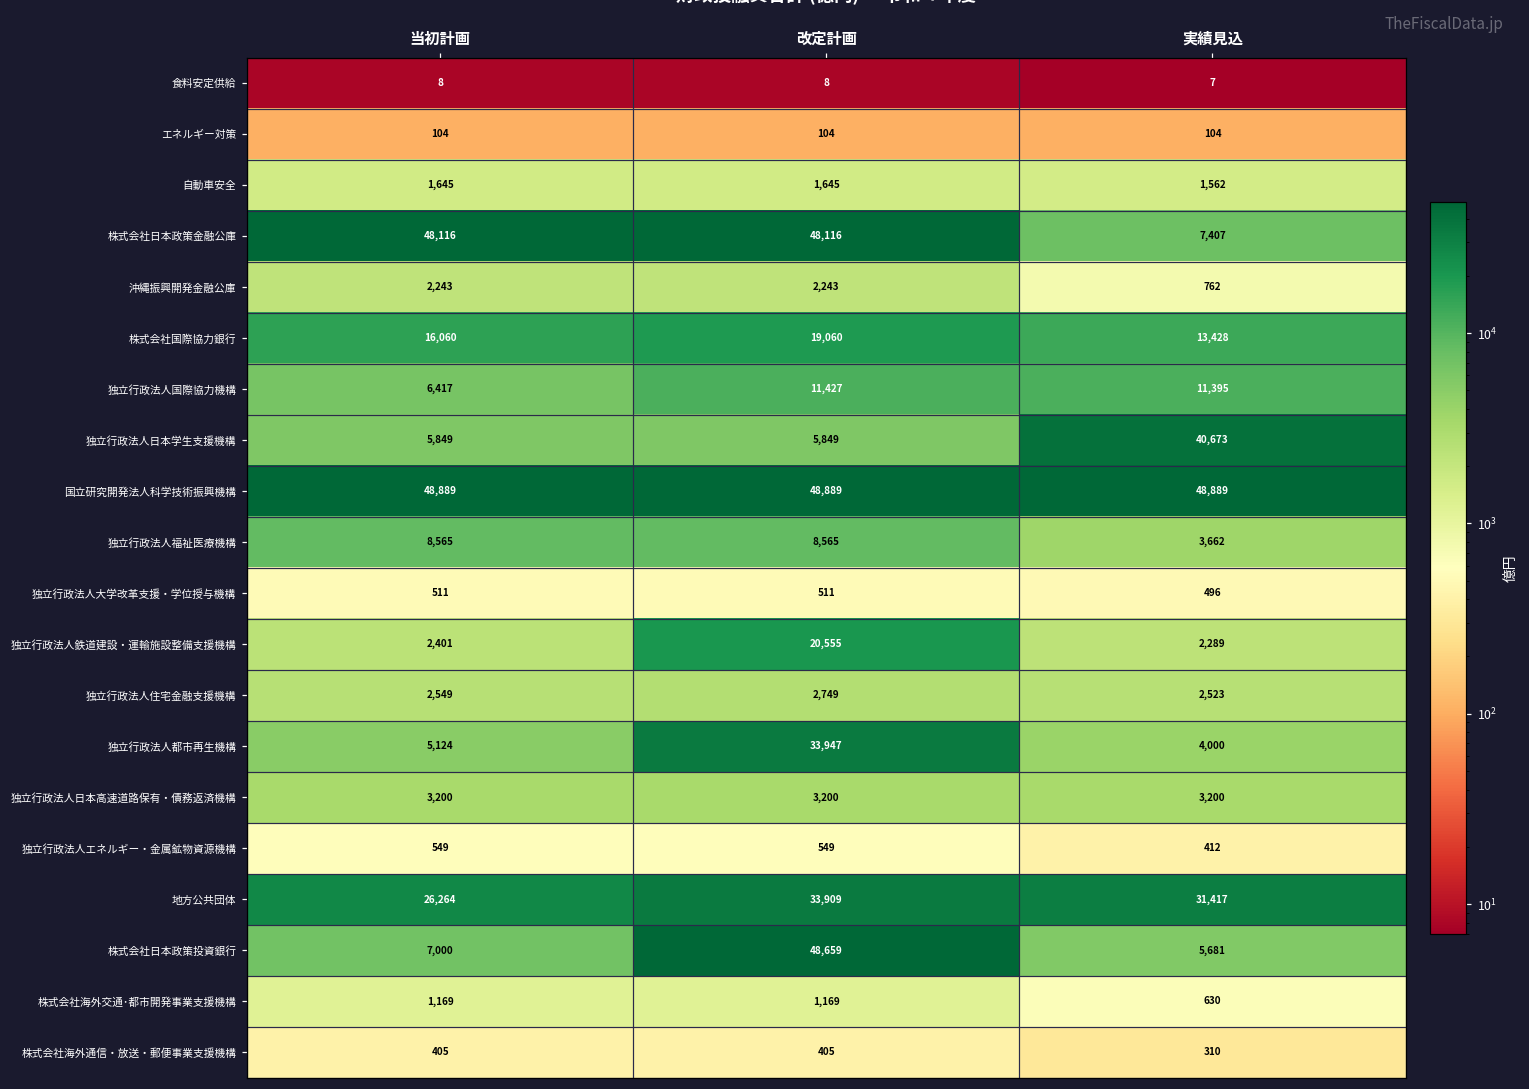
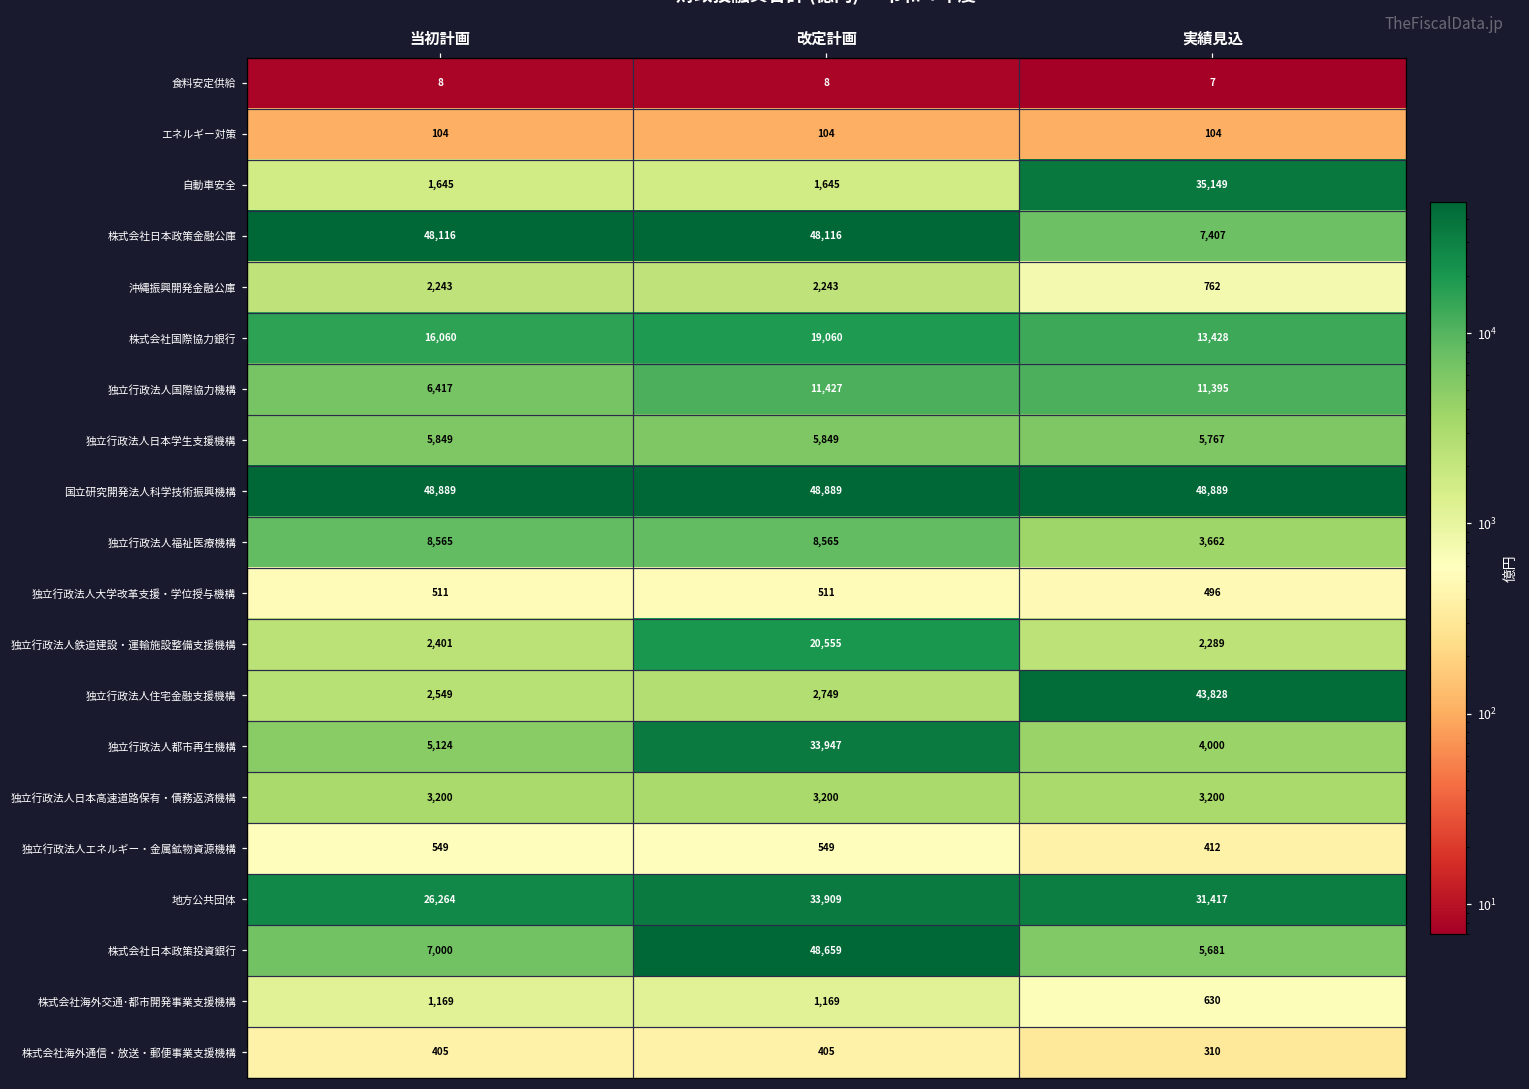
  {
    "食料安定供給": {
      "当初計画": "8",
      "改定計画": "8",
      "実績見込": "7"
    },
    "エネルギー対策": {
      "当初計画": "104",
      "改定計画": "104",
      "実績見込": "104"
    },
    "自動車安全": {
      "当初計画": "1,645",
      "改定計画": "1,645",
-     "実績見込": "1,562"
+     "実績見込": "35,149"
    },
    "株式会社日本政策金融公庫": {
      "当初計画": "48,116",
      "改定計画": "48,116",
      "実績見込": "7,407"
    },
    "沖縄振興開発金融公庫": {
      "当初計画": "2,243",
      "改定計画": "2,243",
      "実績見込": "762"
    },
    "株式会社国際協力銀行": {
      "当初計画": "16,060",
      "改定計画": "19,060",
      "実績見込": "13,428"
    },
    "独立行政法人国際協力機構": {
      "当初計画": "6,417",
      "改定計画": "11,427",
      "実績見込": "11,395"
    },
    "独立行政法人日本学生支援機構": {
      "当初計画": "5,849",
      "改定計画": "5,849",
-     "実績見込": "40,673"
+     "実績見込": "5,767"
    },
    "国立研究開発法人科学技術振興機構": {
      "当初計画": "48,889",
      "改定計画": "48,889",
      "実績見込": "48,889"
    },
    "独立行政法人福祉医療機構": {
      "当初計画": "8,565",
      "改定計画": "8,565",
      "実績見込": "3,662"
    },
    "独立行政法人大学改革支援・学位授与機構": {
      "当初計画": "511",
      "改定計画": "511",
      "実績見込": "496"
    },
    "独立行政法人鉄道建設・運輸施設整備支援機構": {
      "当初計画": "2,401",
      "改定計画": "20,555",
      "実績見込": "2,289"
    },
    "独立行政法人住宅金融支援機構": {
      "当初計画": "2,549",
      "改定計画": "2,749",
-     "実績見込": "2,523"
+     "実績見込": "43,828"
    },
    "独立行政法人都市再生機構": {
      "当初計画": "5,124",
      "改定計画": "33,947",
      "実績見込": "4,000"
    },
    "独立行政法人日本高速道路保有・債務返済機構": {
      "当初計画": "3,200",
      "改定計画": "3,200",
      "実績見込": "3,200"
    },
    "独立行政法人エネルギー・金属鉱物資源機構": {
      "当初計画": "549",
      "改定計画": "549",
      "実績見込": "412"
    },
    "地方公共団体": {
      "当初計画": "26,264",
      "改定計画": "33,909",
      "実績見込": "31,417"
    },
    "株式会社日本政策投資銀行": {
      "当初計画": "7,000",
      "改定計画": "48,659",
      "実績見込": "5,681"
    },
    "株式会社海外交通･都市開発事業支援機構": {
      "当初計画": "1,169",
      "改定計画": "1,169",
      "実績見込": "630"
    },
    "株式会社海外通信・放送・郵便事業支援機構": {
      "当初計画": "405",
      "改定計画": "405",
      "実績見込": "310"
    }
  }
